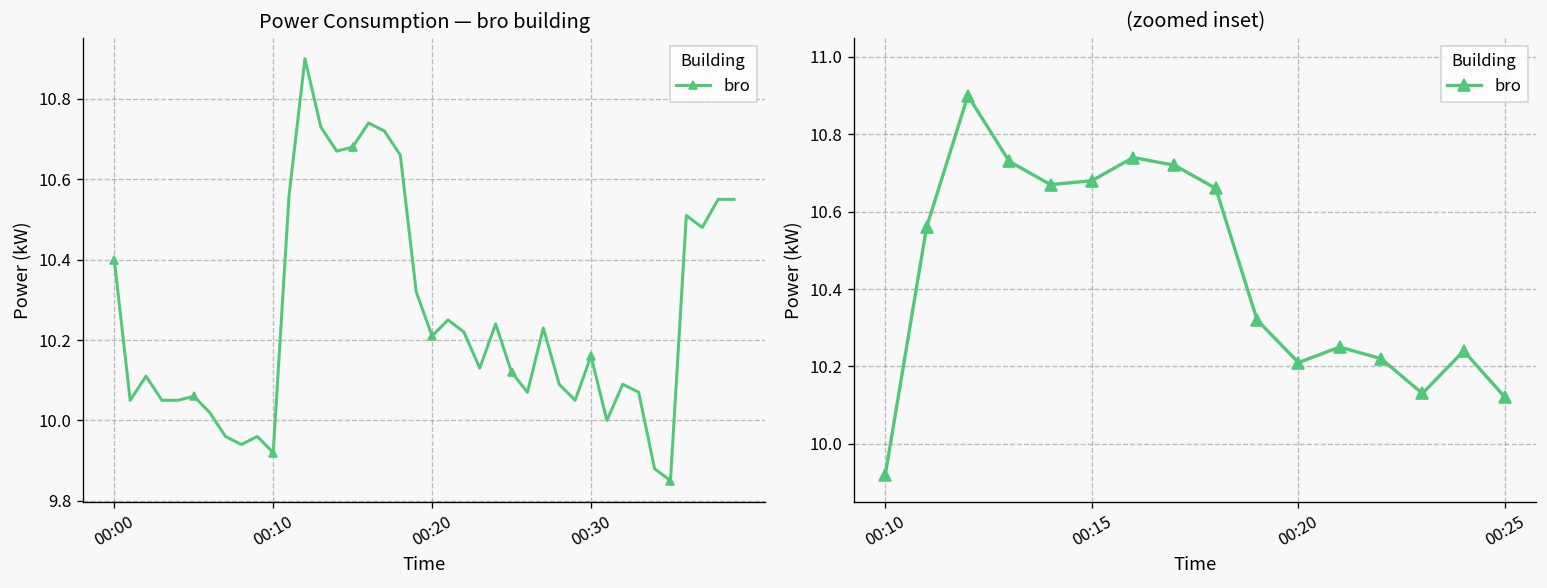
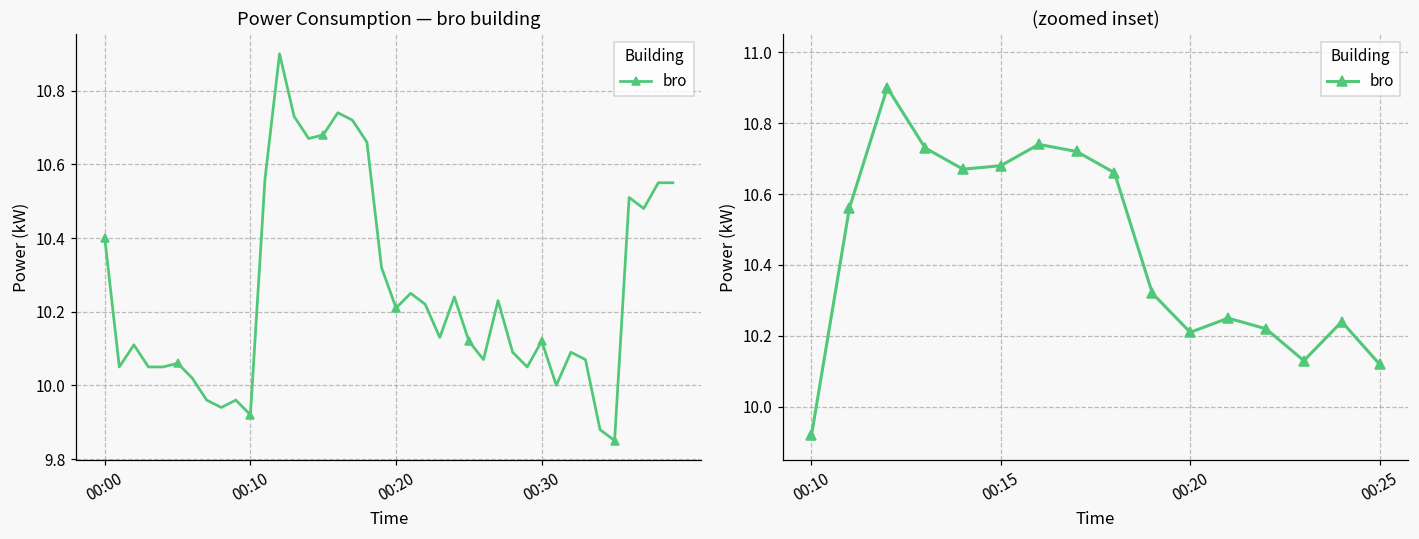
  {
    "Power Consumption — bro building": {
      "00:00": 10.40,
      "00:10": 9.92,
      "00:20": 10.21,
-     "00:30": 10.16
+     "00:30": 10.12
    },
    "(zoomed inset)": {
      "00:10": 9.92,
      "00:15": 10.68,
      "00:20": 10.21,
      "00:25": 10.12
    }
  }
